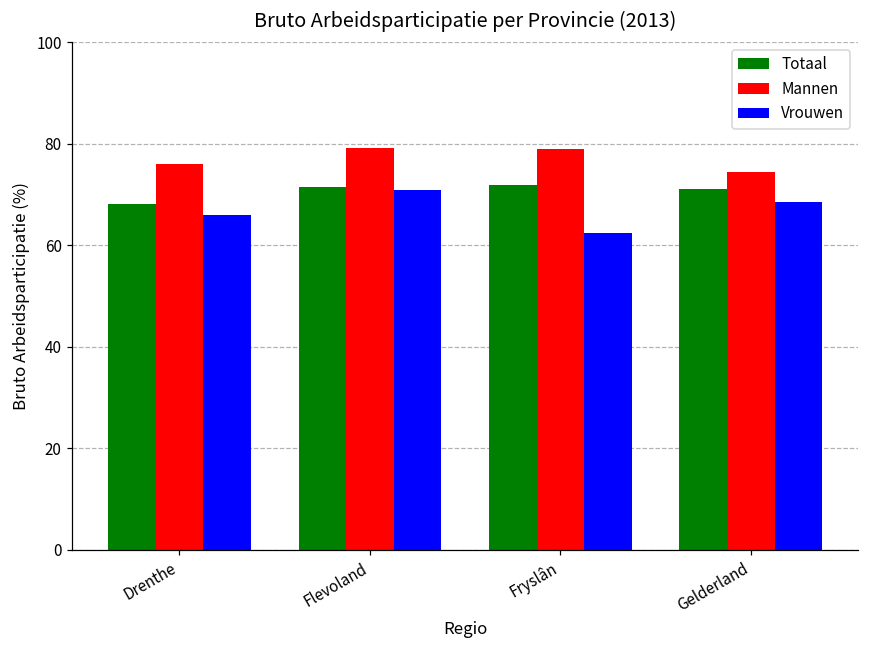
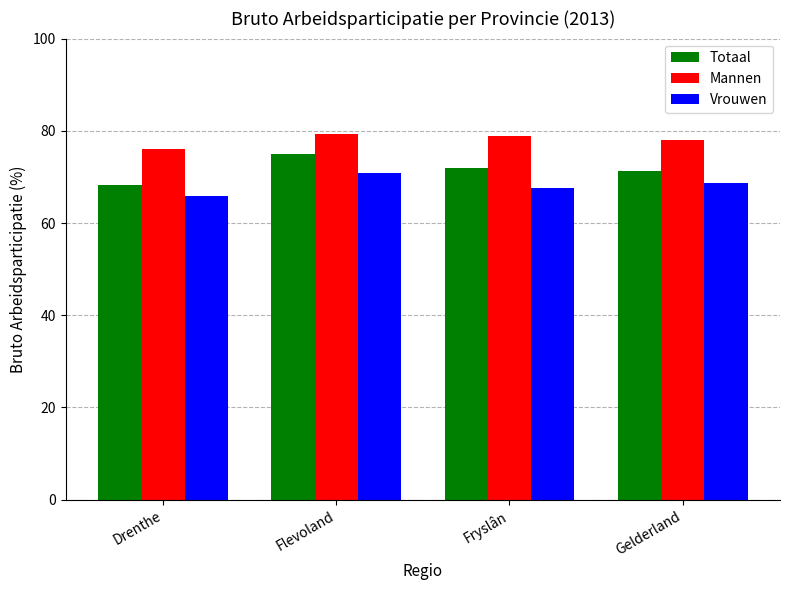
  {
    "Totaal": {
      "Drenthe": 68,
-     "Flevoland": 72,
+     "Flevoland": 75,
      "Fryslân": 72,
      "Gelderland": 71
    },
    "Mannen": {
      "Drenthe": 76,
      "Flevoland": 79,
      "Fryslân": 79,
-     "Gelderland": 75
+     "Gelderland": 78
    },
    "Vrouwen": {
      "Drenthe": 66,
      "Flevoland": 71,
-     "Fryslân": 62,
+     "Fryslân": 68,
      "Gelderland": 69
    }
  }
